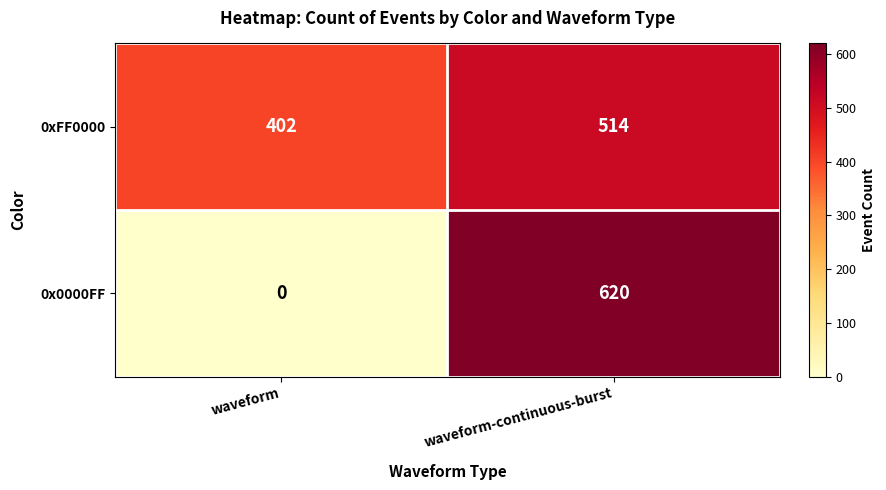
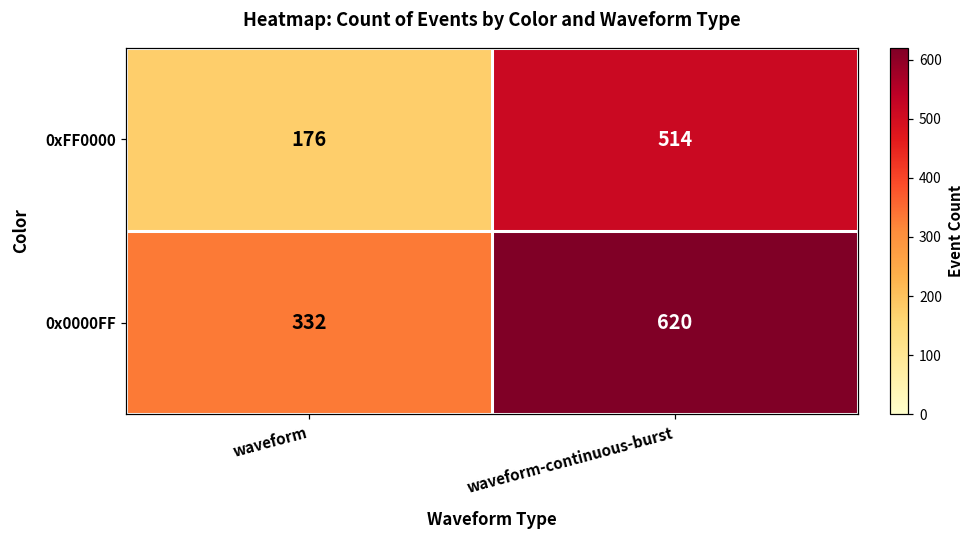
  {
    "0xFF0000": {
-     "waveform": 402,
+     "waveform": 176,
      "waveform-continuous-burst": 514
    },
    "0x0000FF": {
-     "waveform": 0,
+     "waveform": 332,
      "waveform-continuous-burst": 620
    }
  }
